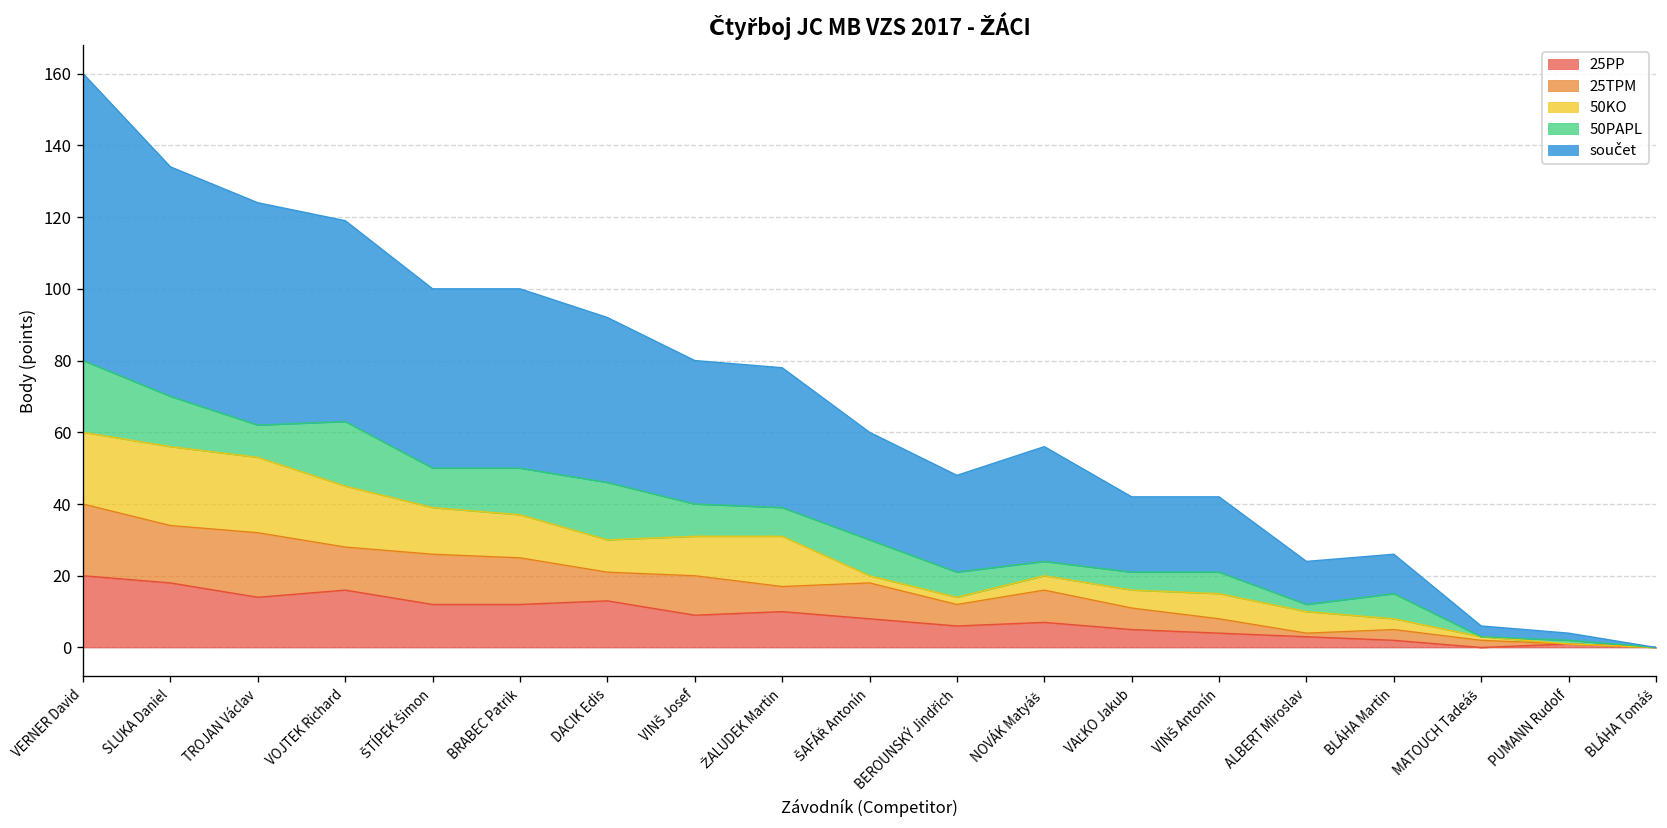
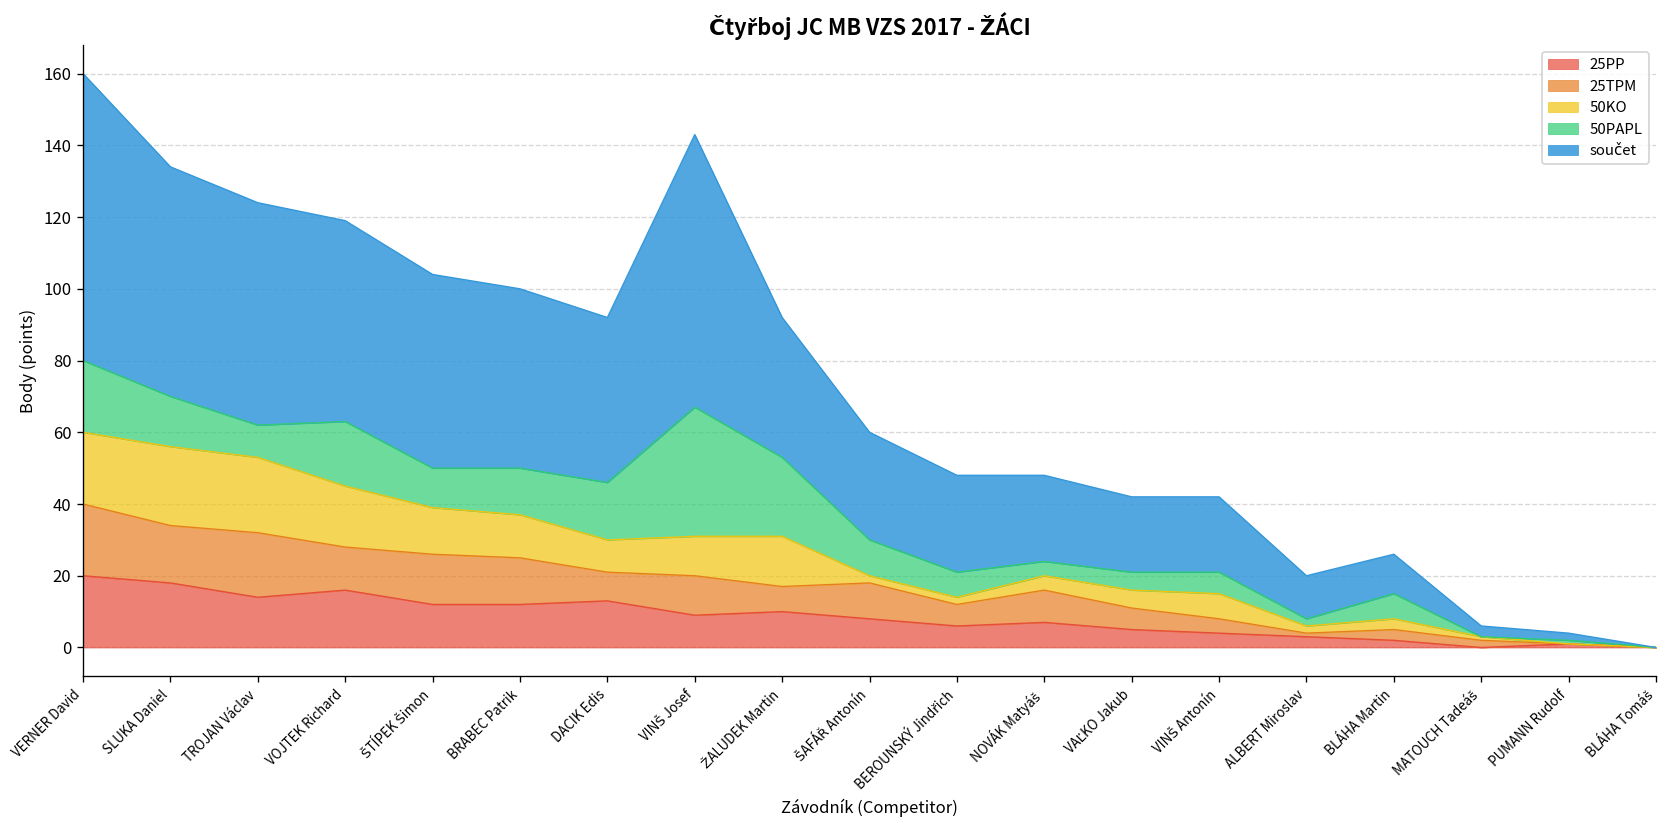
  {
    "50KO": {
      "VERNER David": 20,
      "SLUKA Daniel": 22,
      "TROJAN Václav": 21,
      "VOJTEK Richard": 17,
      "ŠTÍPEK Šimon": 13,
      "BRABEC Patrik": 12,
      "DACIK Edis": 9,
      "VINŠ Josef": 11,
      "ŽALUDEK Martin": 14,
      "ŠAFÁŘ Antonín": 2,
      "BEROUNSKÝ Jindřich": 2,
      "NOVÁK Matyáš": 4,
      "VAĽKO Jakub": 5,
      "VINŠ Antonín": 7,
-     "ALBERT Miroslav": 6,
+     "ALBERT Miroslav": 2,
      "BLÁHA Martin": 3
    },
    "50PAPL": {
      "VERNER David": 20,
      "SLUKA Daniel": 14,
      "TROJAN Václav": 9,
      "VOJTEK Richard": 18,
      "ŠTÍPEK Šimon": 11,
      "BRABEC Patrik": 13,
      "DACIK Edis": 16,
-     "VINŠ Josef": 9,
-     "ŽALUDEK Martin": 8,
+     "VINŠ Josef": 36,
+     "ŽALUDEK Martin": 22,
      "ŠAFÁŘ Antonín": 10,
      "BEROUNSKÝ Jindřich": 7,
      "NOVÁK Matyáš": 4,
      "VAĽKO Jakub": 5,
      "VINŠ Antonín": 6,
      "ALBERT Miroslav": 2,
      "BLÁHA Martin": 7,
      "PUMANN Rudolf": 1
    },
    "součet": {
      "VERNER David": 80,
      "SLUKA Daniel": 64,
      "TROJAN Václav": 62,
      "VOJTEK Richard": 56,
-     "ŠTÍPEK Šimon": 50,
+     "ŠTÍPEK Šimon": 54,
      "BRABEC Patrik": 50,
      "DACIK Edis": 46,
-     "VINŠ Josef": 40,
+     "VINŠ Josef": 76,
      "ŽALUDEK Martin": 39,
      "ŠAFÁŘ Antonín": 30,
      "BEROUNSKÝ Jindřich": 27,
-     "NOVÁK Matyáš": 32,
+     "NOVÁK Matyáš": 24,
      "VAĽKO Jakub": 21,
      "VINŠ Antonín": 21,
      "ALBERT Miroslav": 12,
      "BLÁHA Martin": 11,
      "MATOUCH Tadeáš": 3,
      "PUMANN Rudolf": 2
    }
  }
